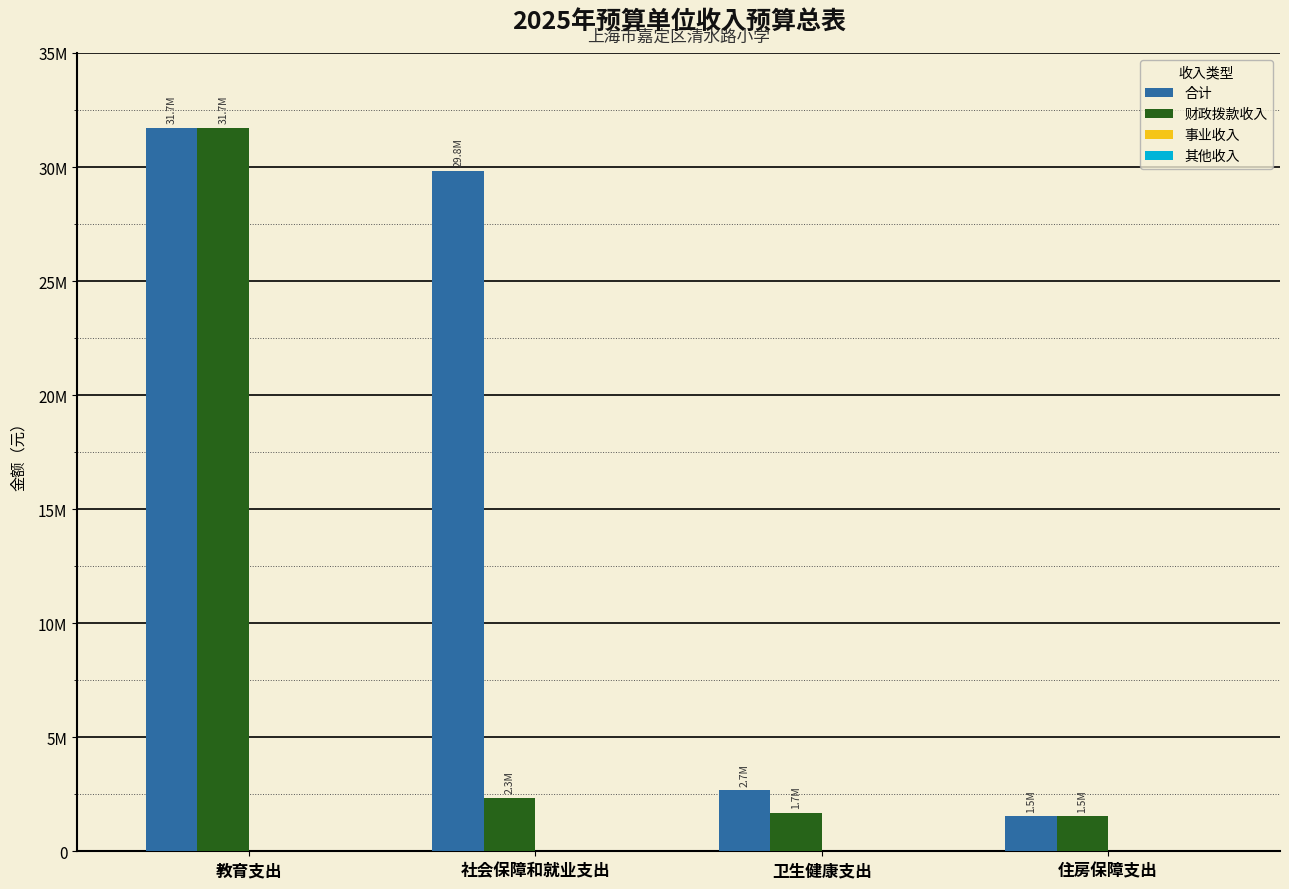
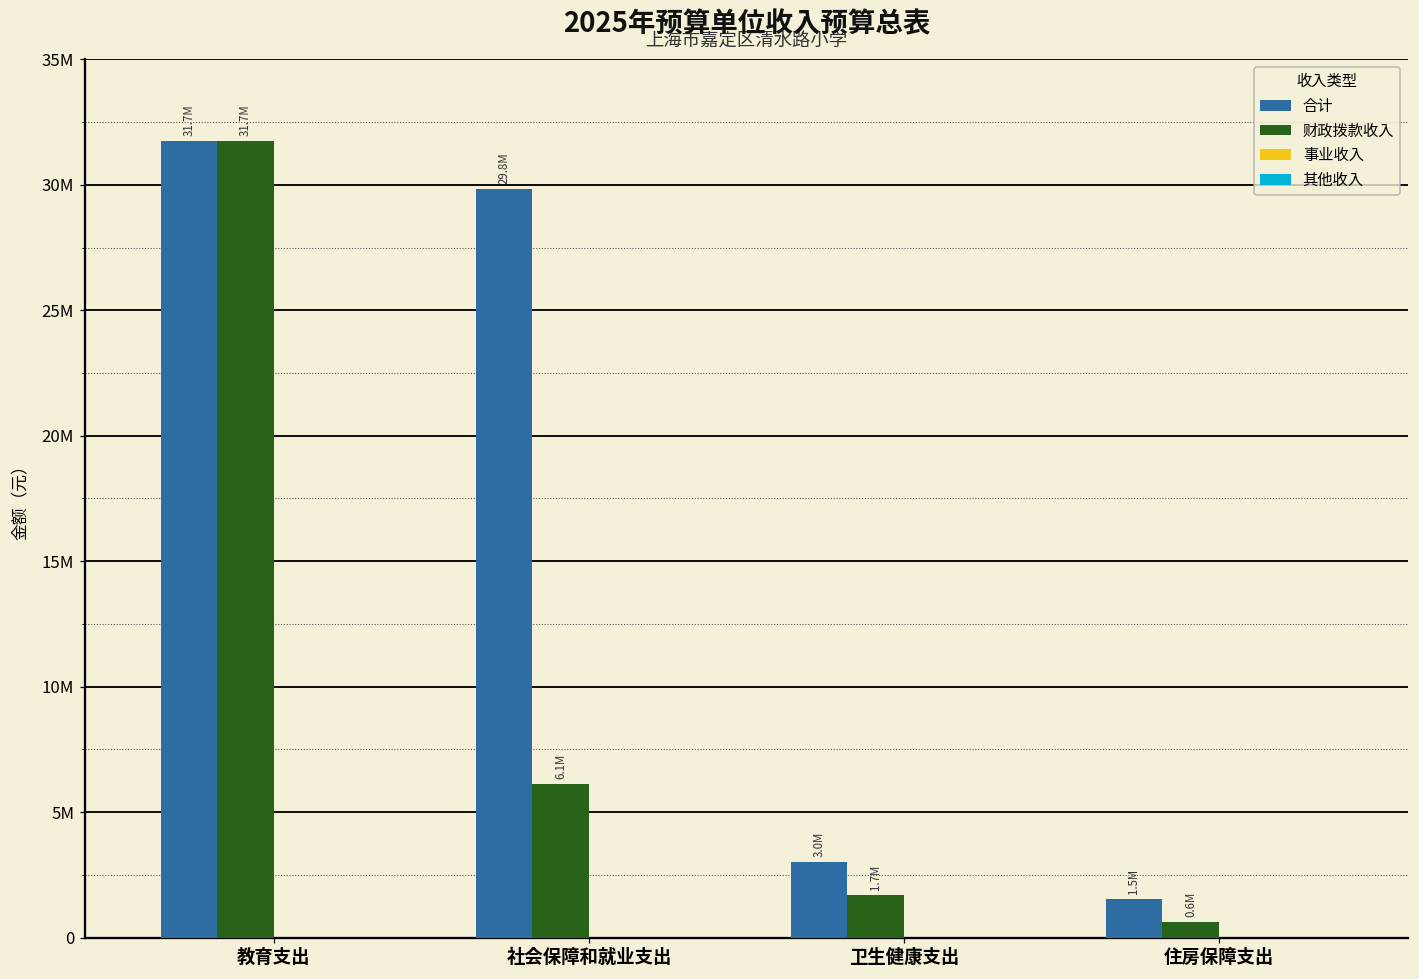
  {
    "合计": {
      "教育支出": "31.7M",
      "社会保障和就业支出": "29.8M",
-     "卫生健康支出": "2.7M",
+     "卫生健康支出": "3.0M",
      "住房保障支出": "1.5M"
    },
    "财政拨款收入": {
      "教育支出": "31.7M",
-     "社会保障和就业支出": "2.3M",
+     "社会保障和就业支出": "6.1M",
      "卫生健康支出": "1.7M",
-     "住房保障支出": "1.5M"
+     "住房保障支出": "0.6M"
    },
    "事业收入": {
      "教育支出": "0",
      "社会保障和就业支出": "0",
      "卫生健康支出": "0",
      "住房保障支出": "0"
    },
    "其他收入": {
      "教育支出": "0",
      "社会保障和就业支出": "0",
      "卫生健康支出": "0",
      "住房保障支出": "0"
    }
  }
